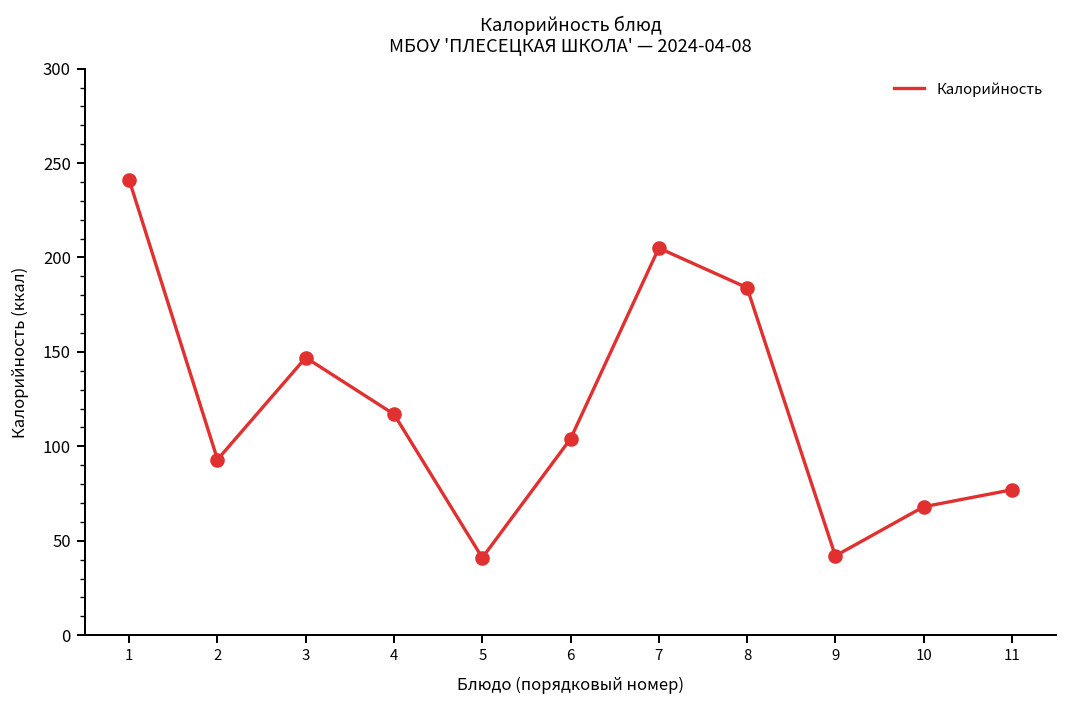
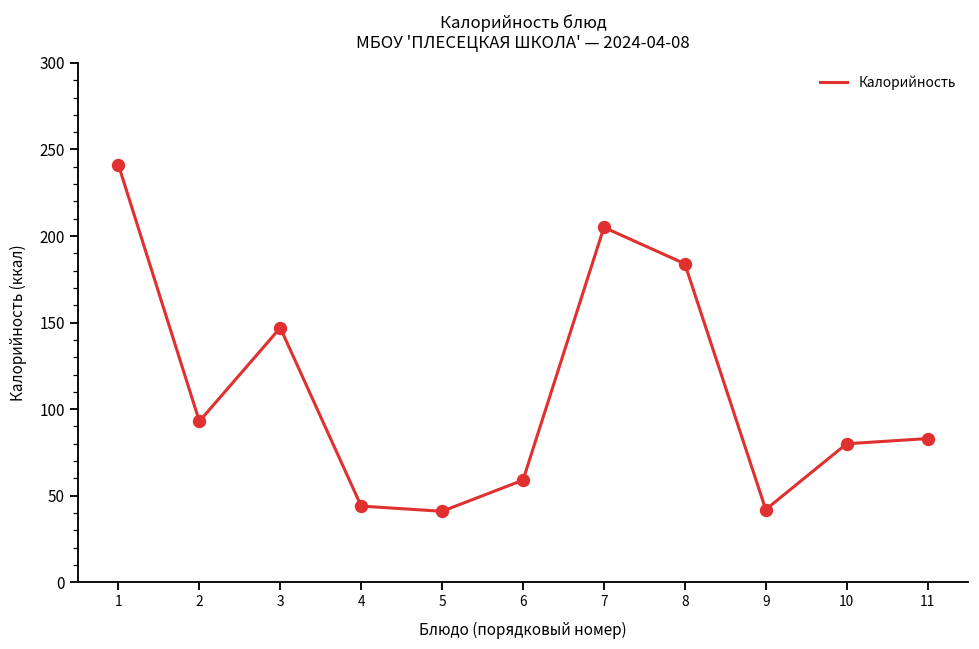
  {
    "1": 241,
    "2": 93,
    "3": 147,
-   "4": 117,
+   "4": 44,
    "5": 41,
-   "6": 104,
+   "6": 59,
    "7": 205,
    "8": 184,
    "9": 42,
-   "10": 68,
-   "11": 77
+   "10": 80,
+   "11": 83
  }
